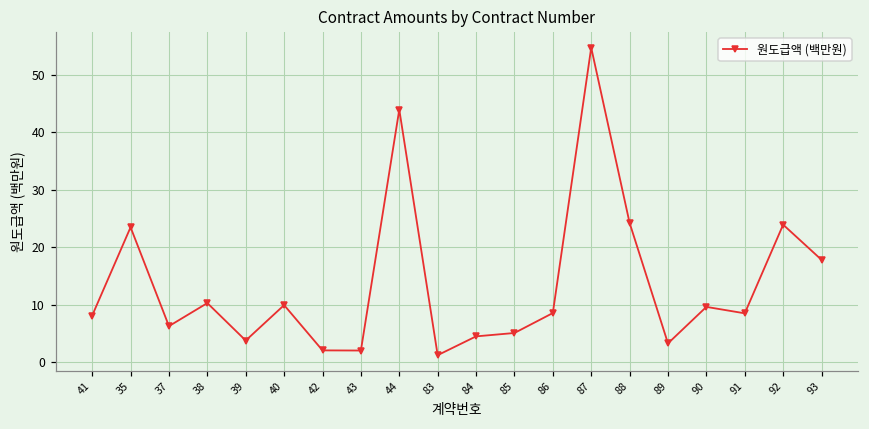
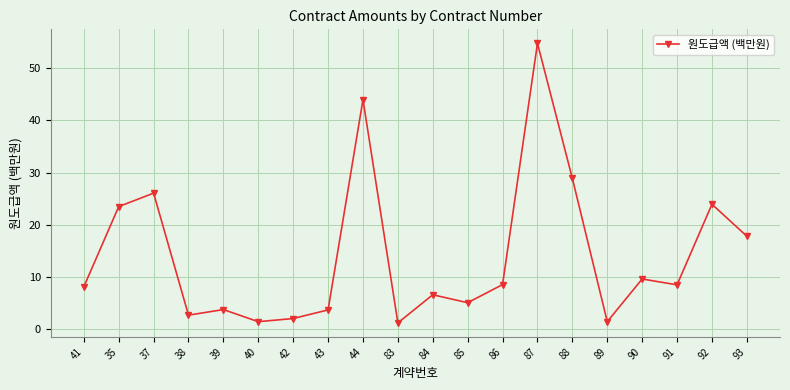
  {
    "41": 8,
    "35": 23,
-   "37": 6,
-   "38": 10,
+   "37": 26,
+   "38": 3,
    "39": 4,
-   "40": 10,
+   "40": 1,
    "42": 2,
-   "43": 2,
+   "43": 4,
    "44": 44,
    "83": 1,
-   "84": 4,
+   "84": 7,
    "85": 5,
    "86": 9,
    "87": 55,
-   "88": 24,
-   "89": 3,
+   "88": 29,
+   "89": 1,
    "90": 10,
    "91": 9,
    "92": 24,
    "93": 18
  }
